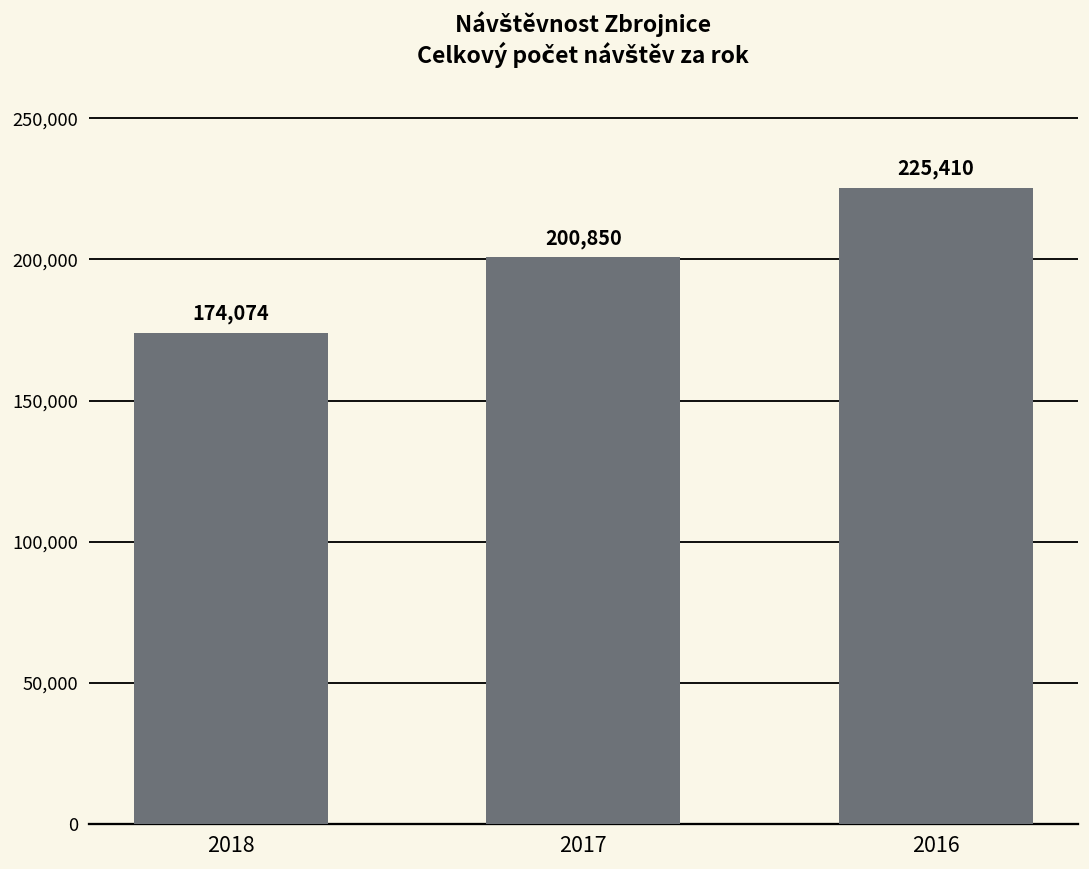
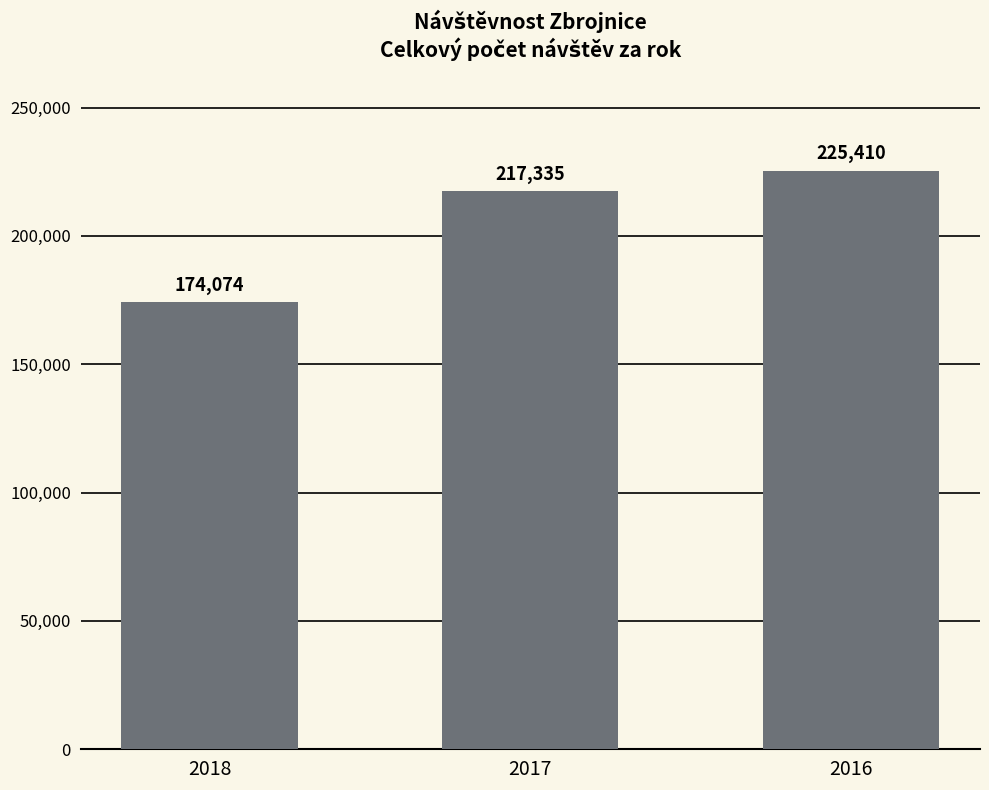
  {
    "2018": "174,074",
-   "2017": "200,850",
+   "2017": "217,335",
    "2016": "225,410"
  }
